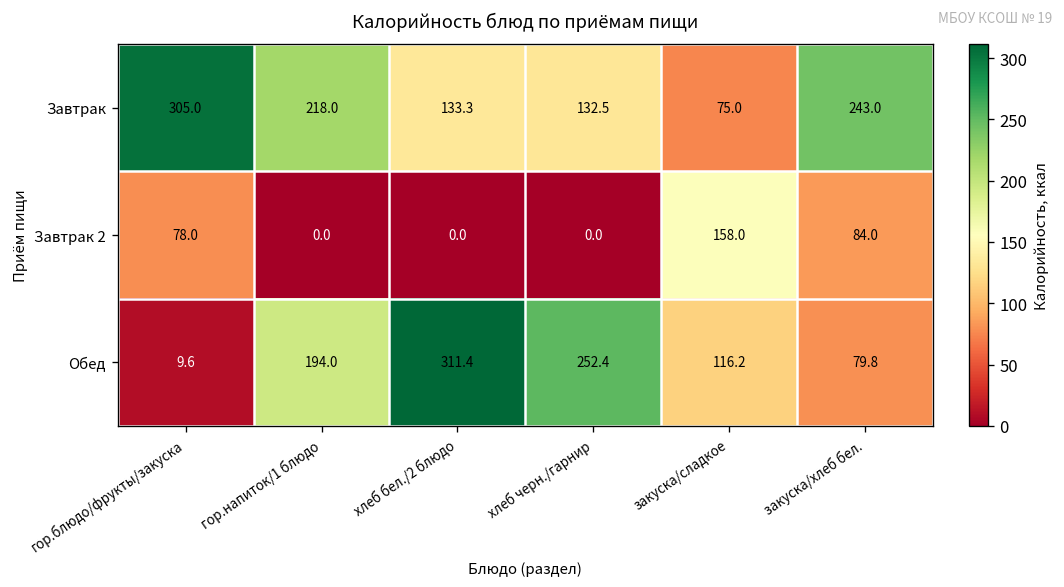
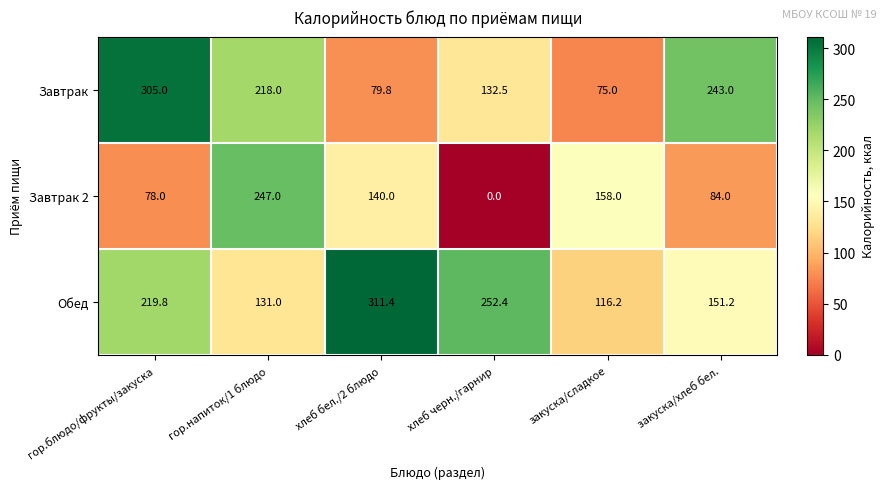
  {
    "Завтрак": {
      "гор.блюдо/фрукты/закуска": 305.0,
      "гор.напиток/1 блюдо": 218.0,
-     "хлеб бел./2 блюдо": 133.3,
+     "хлеб бел./2 блюдо": 79.8,
      "хлеб черн./гарнир": 132.5,
      "закуска/сладкое": 75.0,
      "закуска/хлеб бел.": 243.0
    },
    "Завтрак 2": {
      "гор.блюдо/фрукты/закуска": 78.0,
-     "гор.напиток/1 блюдо": 0.0,
-     "хлеб бел./2 блюдо": 0.0,
+     "гор.напиток/1 блюдо": 247.0,
+     "хлеб бел./2 блюдо": 140.0,
      "хлеб черн./гарнир": 0.0,
      "закуска/сладкое": 158.0,
      "закуска/хлеб бел.": 84.0
    },
    "Обед": {
-     "гор.блюдо/фрукты/закуска": 9.6,
-     "гор.напиток/1 блюдо": 194.0,
+     "гор.блюдо/фрукты/закуска": 219.8,
+     "гор.напиток/1 блюдо": 131.0,
      "хлеб бел./2 блюдо": 311.4,
      "хлеб черн./гарнир": 252.4,
      "закуска/сладкое": 116.2,
-     "закуска/хлеб бел.": 79.8
+     "закуска/хлеб бел.": 151.2
    }
  }
